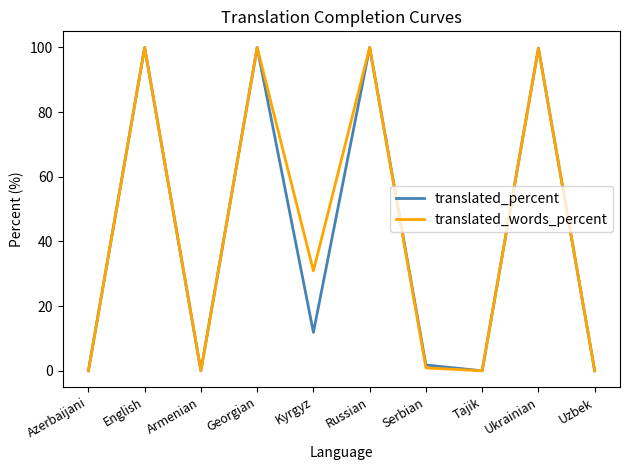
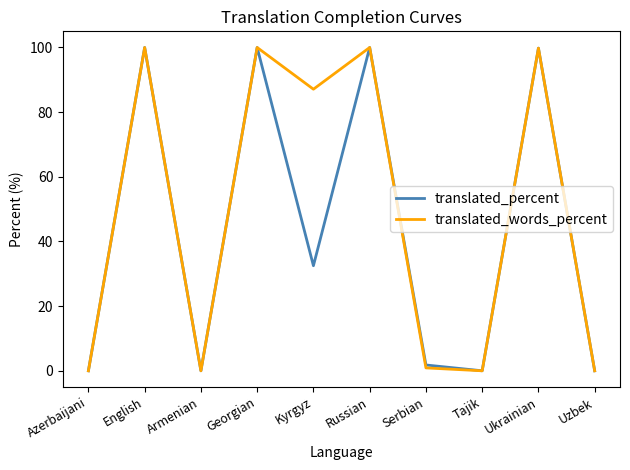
  {
    "translated_percent": {
-     "Kyrgyz": 12,
+     "Kyrgyz": 33,
      "Serbian": 2
    },
    "translated_words_percent": {
-     "Kyrgyz": 31,
+     "Kyrgyz": 87,
      "Serbian": 1
    }
  }
